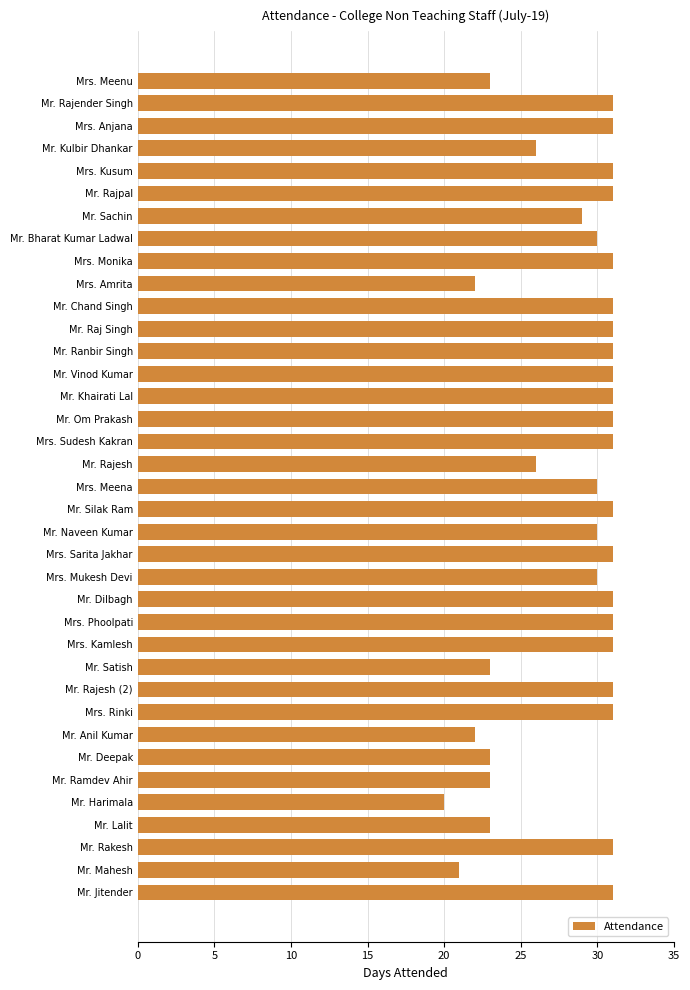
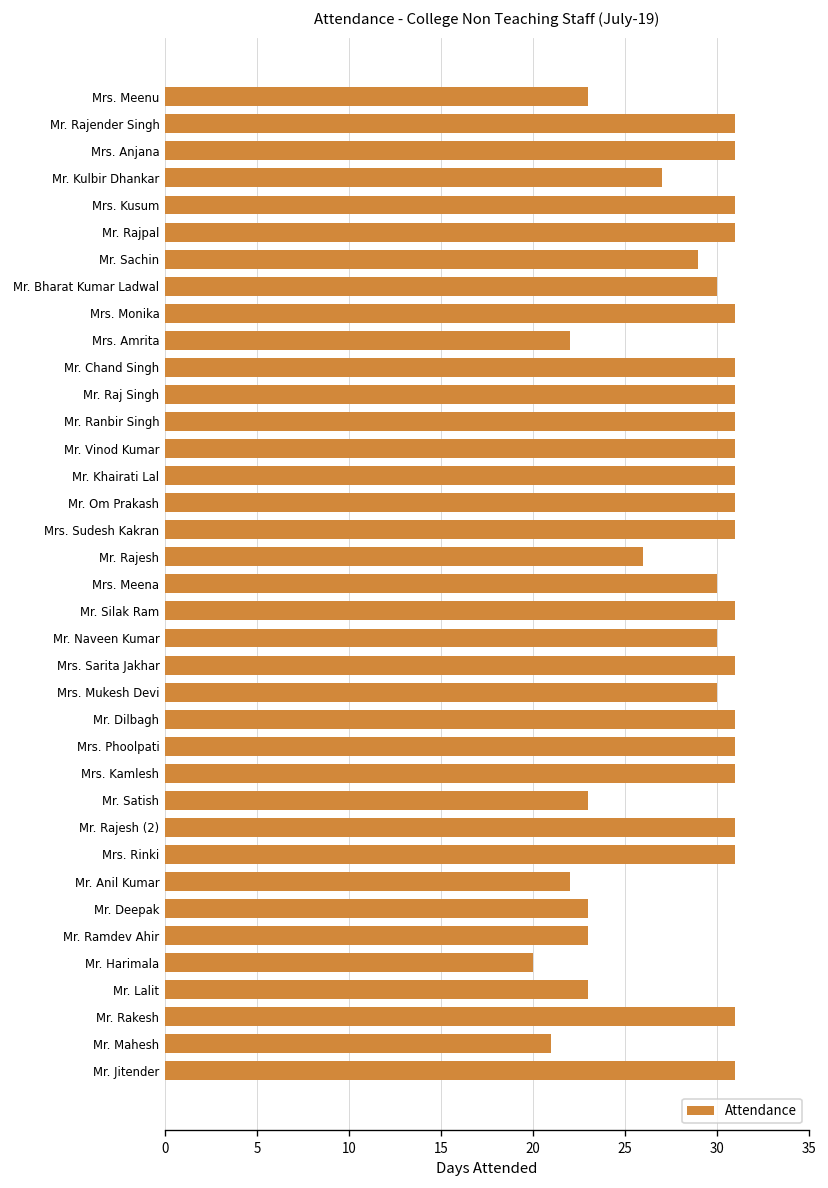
  {
    "Mrs. Meenu": 23,
    "Mr. Rajender Singh": 31,
    "Mrs. Anjana": 31,
-   "Mr. Kulbir Dhankar": 26,
+   "Mr. Kulbir Dhankar": 27,
    "Mrs. Kusum": 31,
    "Mr. Rajpal": 31,
    "Mr. Sachin": 29,
    "Mr. Bharat Kumar Ladwal": 30,
    "Mrs. Monika": 31,
    "Mrs. Amrita": 22,
    "Mr. Chand Singh": 31,
    "Mr. Raj Singh": 31,
    "Mr. Ranbir Singh": 31,
    "Mr. Vinod Kumar": 31,
    "Mr. Khairati Lal": 31,
    "Mr. Om Prakash": 31,
    "Mrs. Sudesh Kakran": 31,
    "Mr. Rajesh": 26,
    "Mrs. Meena": 30,
    "Mr. Silak Ram": 31,
    "Mr. Naveen Kumar": 30,
    "Mrs. Sarita Jakhar": 31,
    "Mrs. Mukesh Devi": 30,
    "Mr. Dilbagh": 31,
    "Mrs. Phoolpati": 31,
    "Mrs. Kamlesh": 31,
    "Mr. Satish": 23,
    "Mr. Rajesh (2)": 31,
    "Mrs. Rinki": 31,
    "Mr. Anil Kumar": 22,
    "Mr. Deepak": 23,
    "Mr. Ramdev Ahir": 23,
    "Mr. Harimala": 20,
    "Mr. Lalit": 23,
    "Mr. Rakesh": 31,
    "Mr. Mahesh": 21,
    "Mr. Jitender": 31
  }
